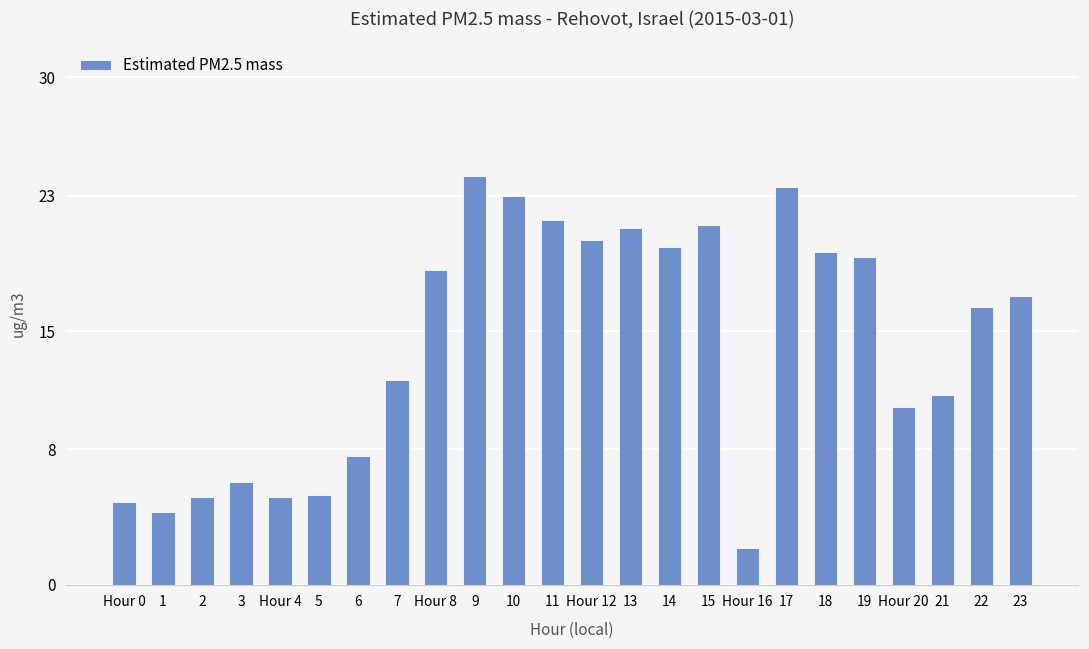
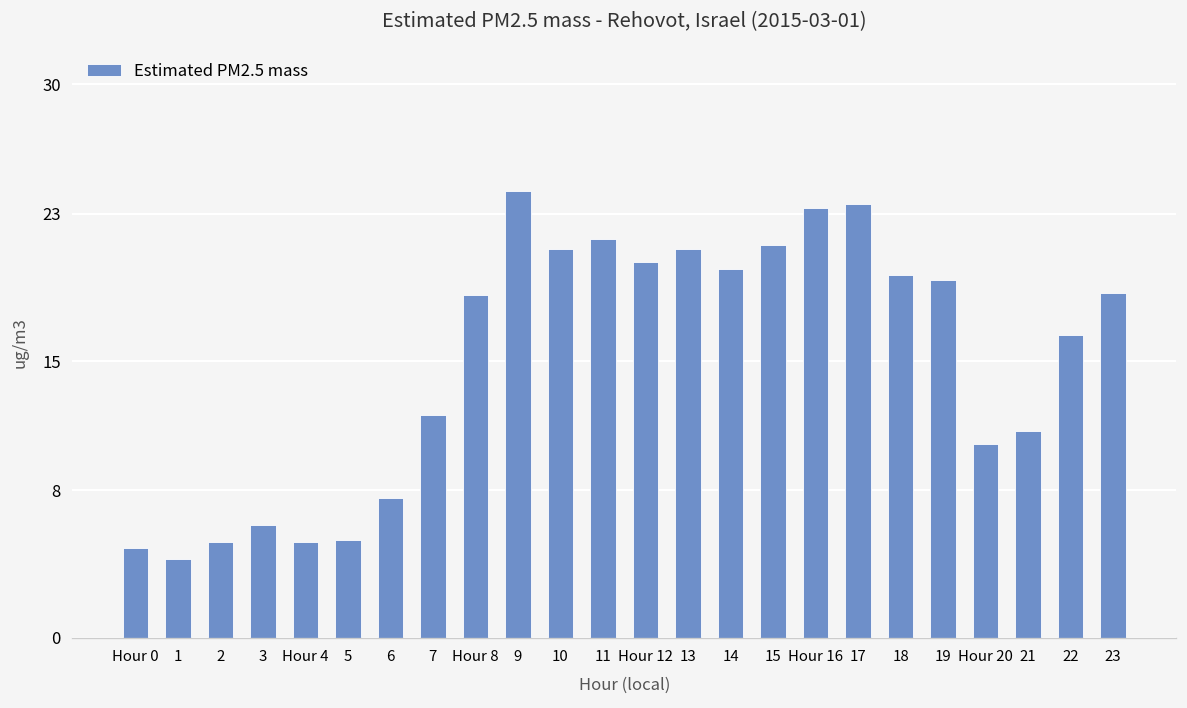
  {
    "Hour 0": 4.9,
    "1": 4.3,
    "2": 5.2,
    "3": 6.1,
    "Hour 4": 5.2,
    "5": 5.3,
    "6": 7.6,
    "7": 12.1,
    "Hour 8": 18.6,
    "9": 24.2,
-   "10": 23.0,
+   "10": 21.1,
    "11": 21.6,
    "Hour 12": 20.4,
    "13": 21.1,
    "14": 20.0,
    "15": 21.3,
-   "Hour 16": 2.2,
+   "Hour 16": 23.3,
    "17": 23.5,
    "18": 19.7,
    "19": 19.4,
    "Hour 20": 10.5,
    "21": 11.2,
    "22": 16.4,
-   "23": 17.1
+   "23": 18.7
  }
